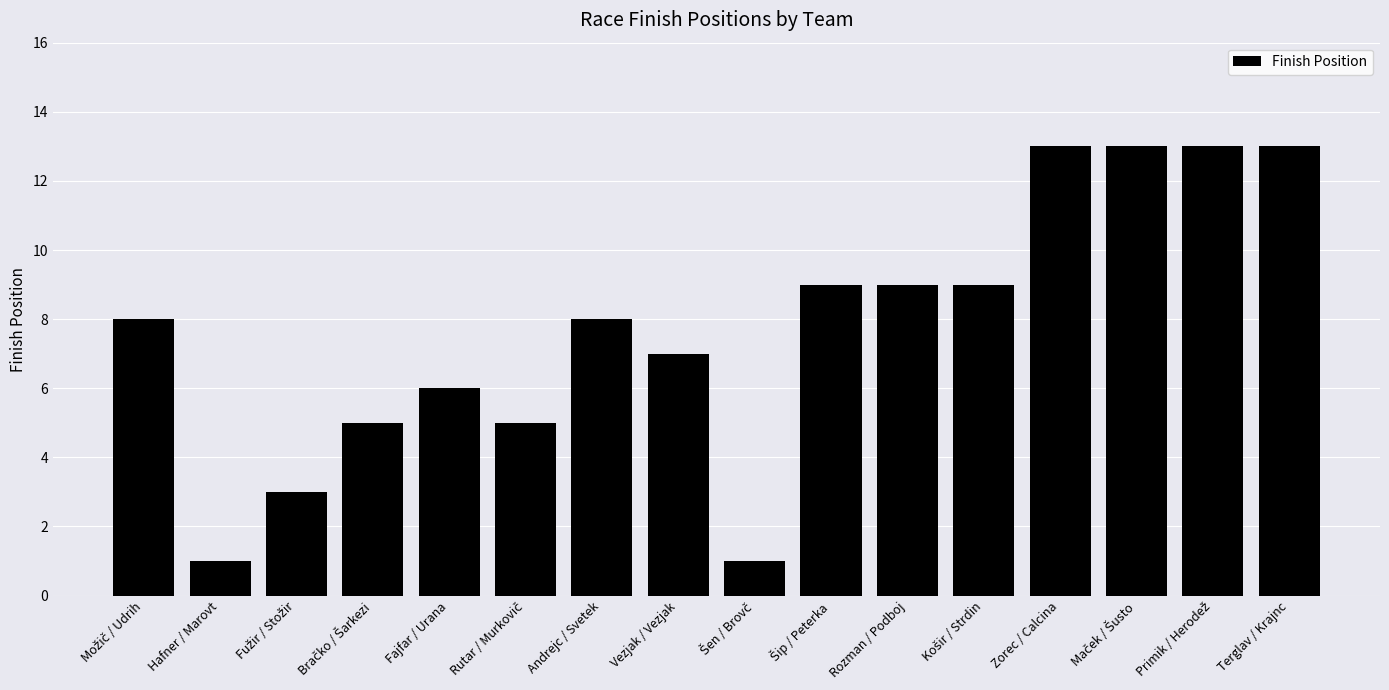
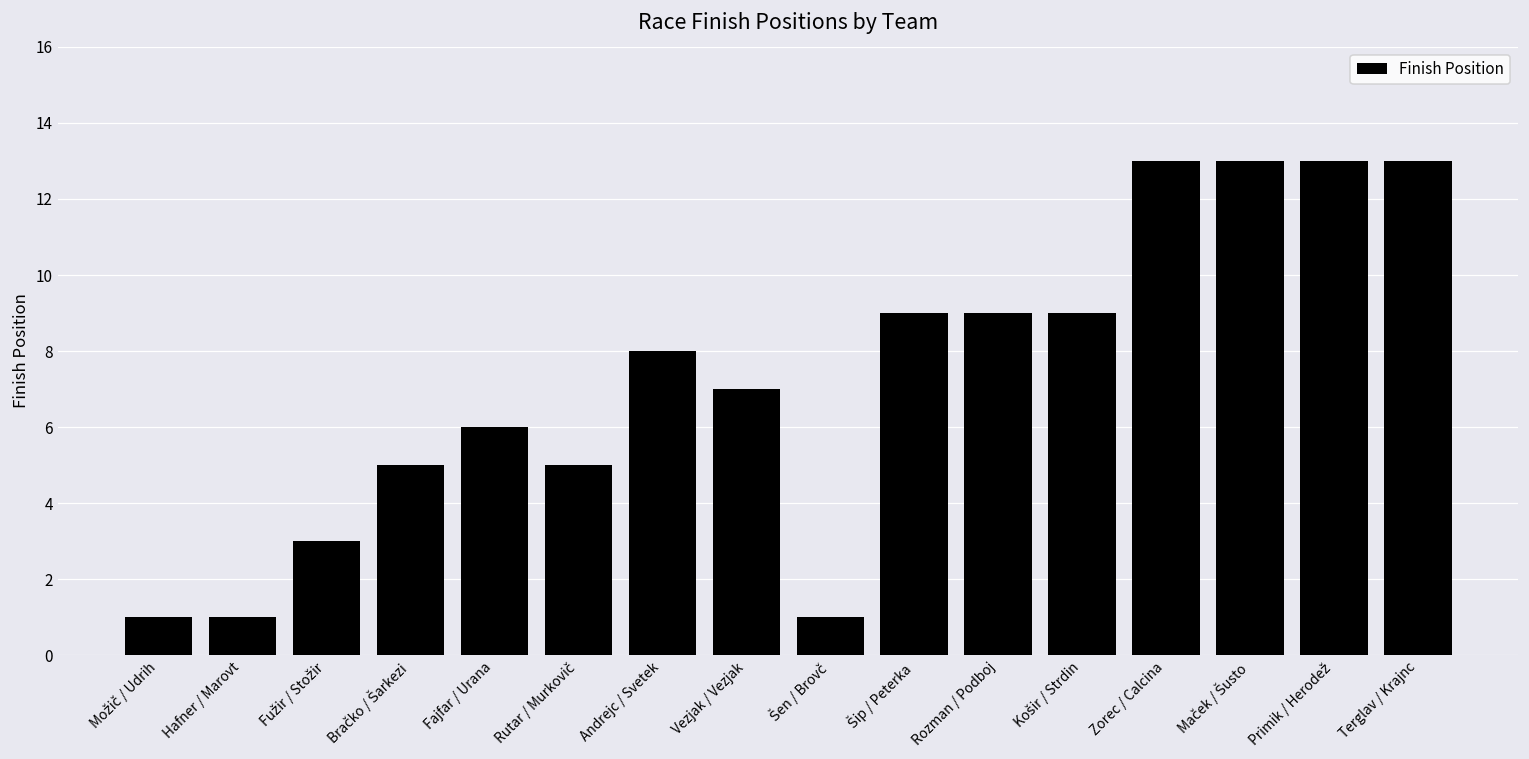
  {
-   "Možič / Udrih": 8,
+   "Možič / Udrih": 1,
    "Hafner / Marovt": 1,
    "Fužir / Stožir": 3,
    "Bračko / Šarkezi": 5,
    "Fajfar / Urana": 6,
    "Rutar / Murkovič": 5,
    "Andrejc / Svetek": 8,
    "Vezjak / Vezjak": 7,
    "Šen / Brovč": 1,
    "Šip / Peterka": 9,
    "Rozman / Podboj": 9,
    "Košir / Strdin": 9,
    "Zorec / Calcina": 13,
    "Maček / Šusto": 13,
    "Primik / Herodež": 13,
    "Terglav / Krajnc": 13
  }
